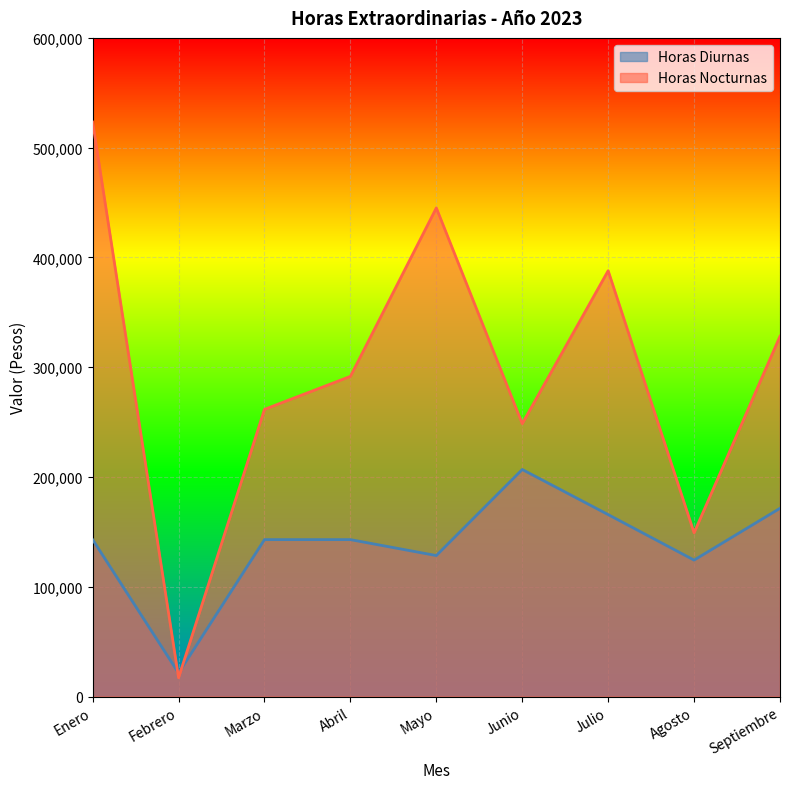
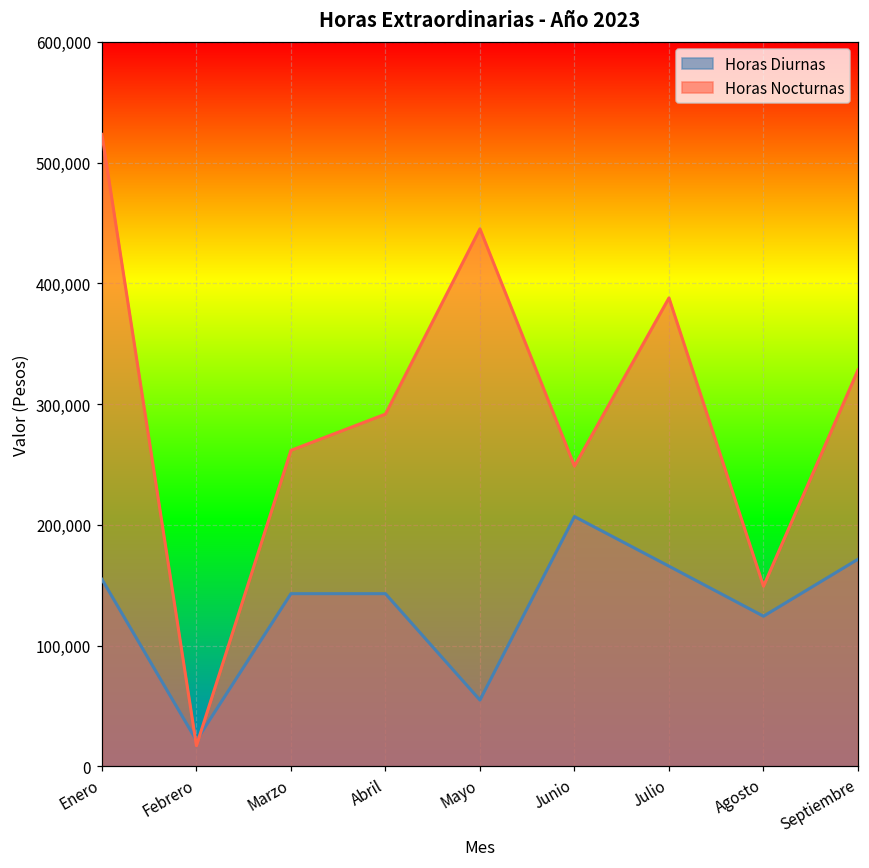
  {
    "Horas Diurnas": {
-     "Enero": "143,000",
+     "Enero": "155,000",
      "Febrero": "21,000",
      "Marzo": "143,000",
      "Abril": "143,000",
-     "Mayo": "128,000",
+     "Mayo": "55,000",
      "Junio": "207,000",
      "Julio": "166,000",
      "Agosto": "124,000",
      "Septiembre": "172,000"
    },
    "Horas Nocturnas": {
      "Enero": "523,000",
      "Febrero": "17,000",
      "Marzo": "262,000",
      "Abril": "292,000",
      "Mayo": "445,000",
      "Junio": "249,000",
      "Julio": "388,000",
      "Agosto": "149,000",
      "Septiembre": "328,000"
    }
  }
